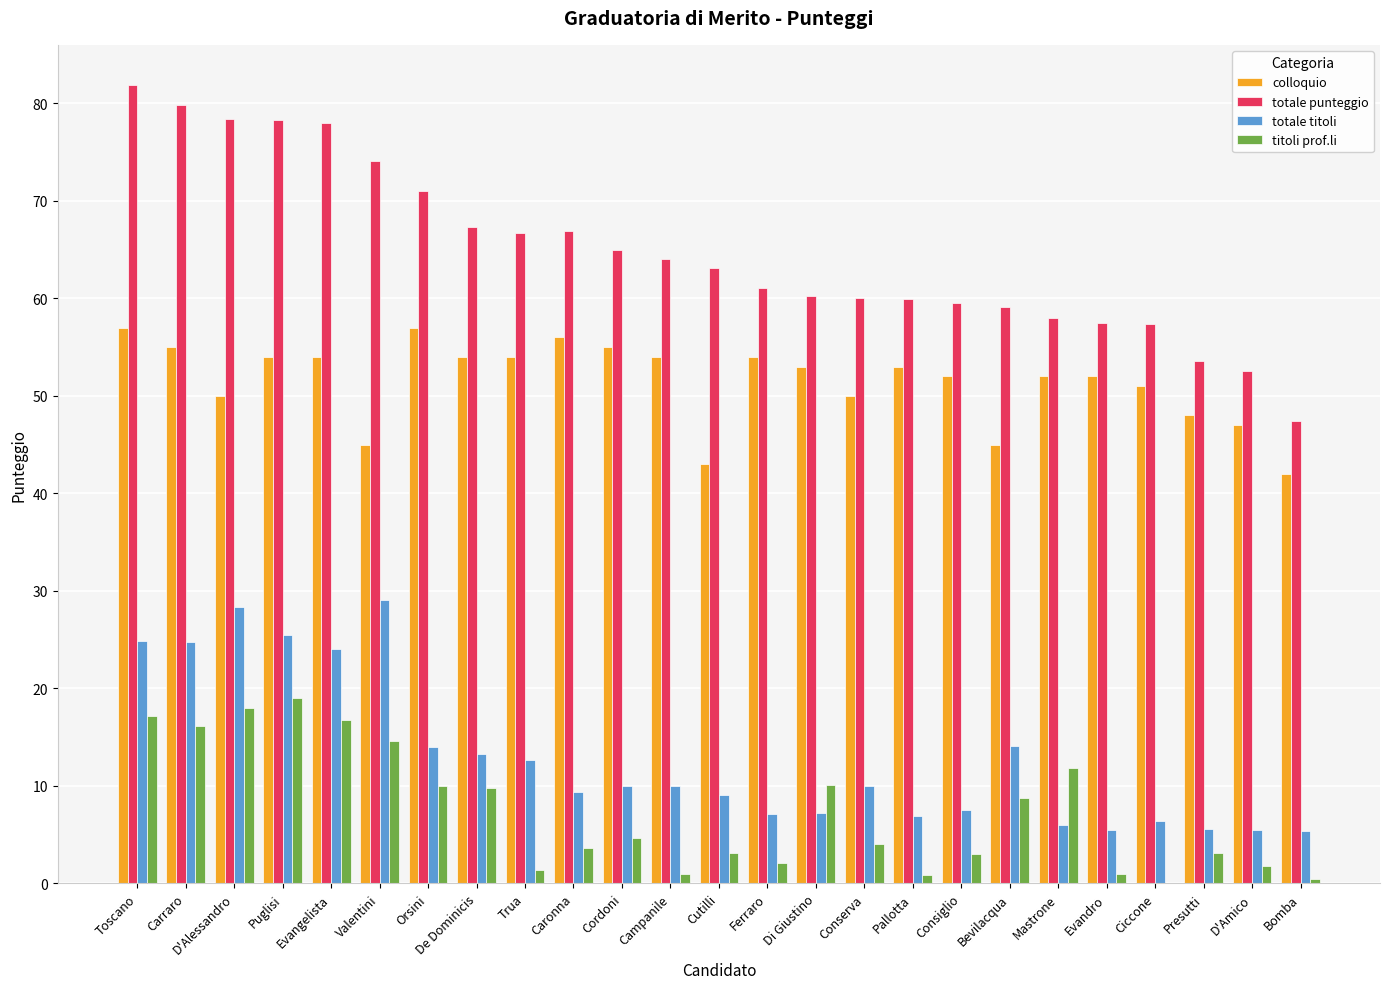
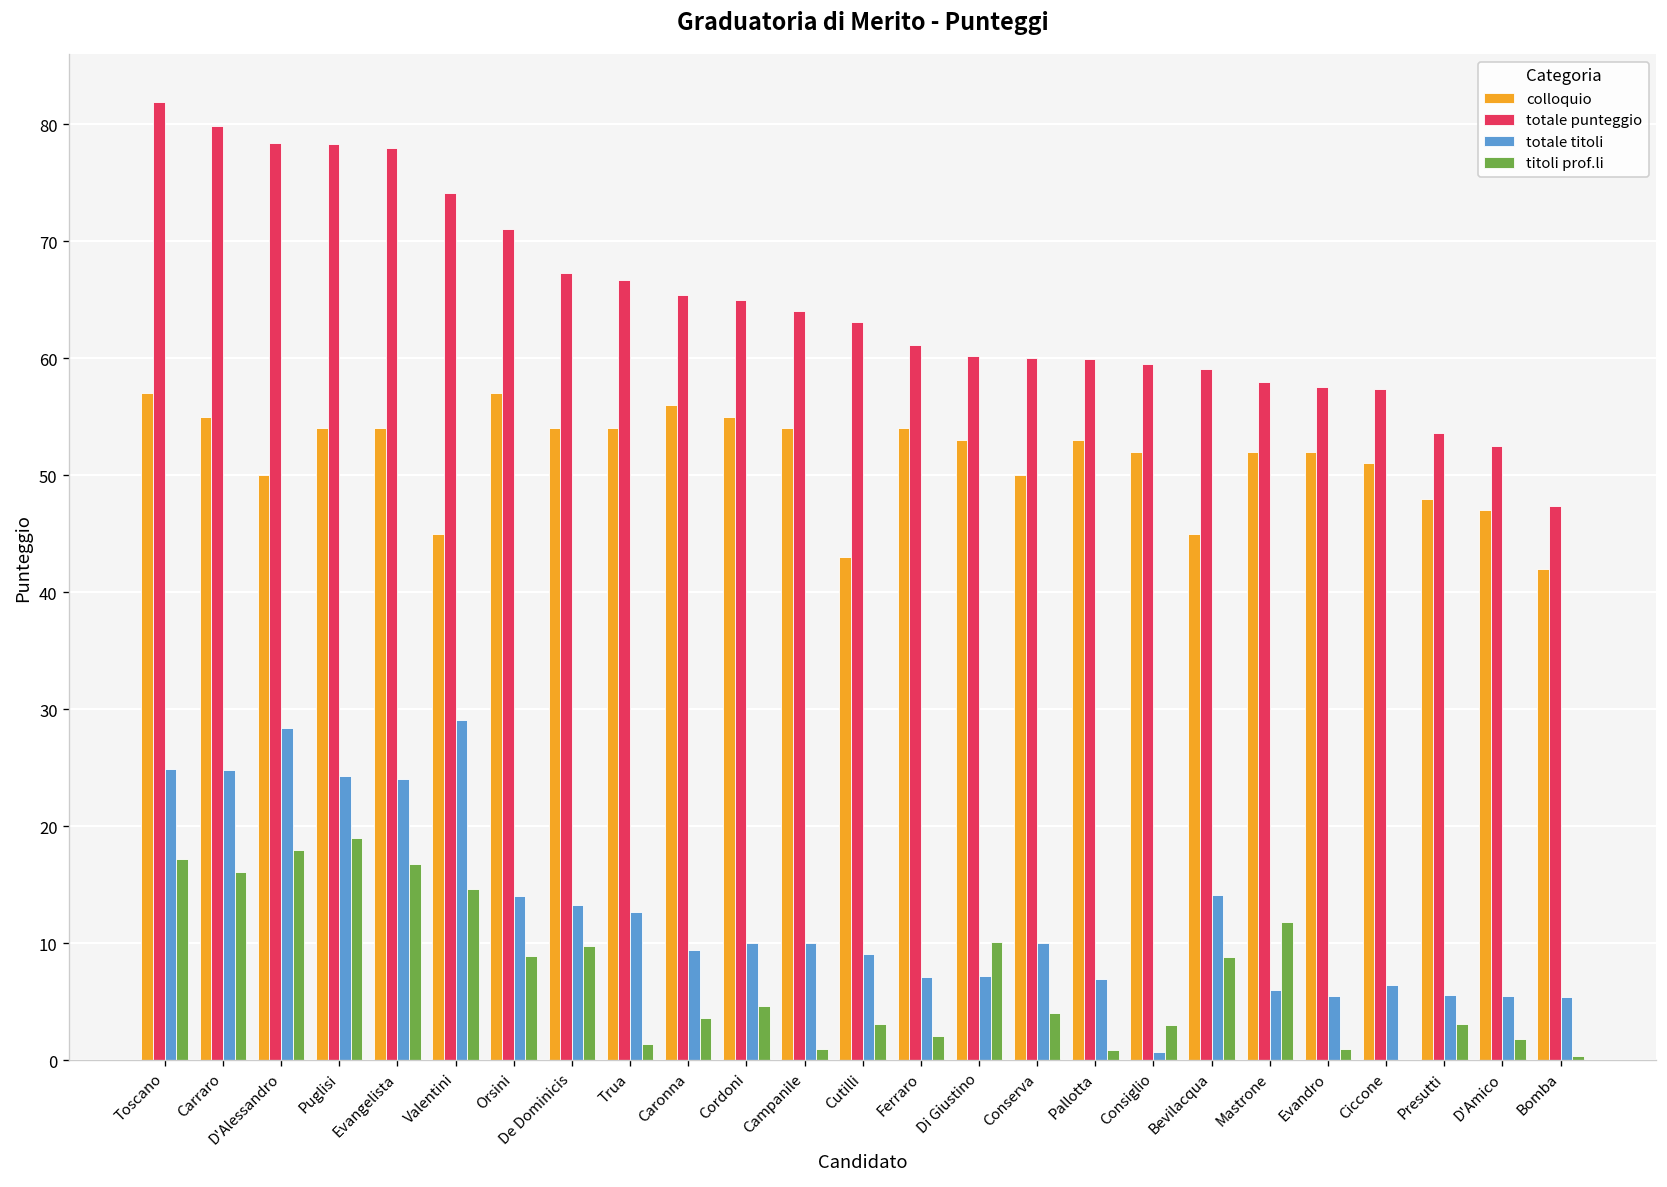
  {
    "colloquio": {
      "Toscano": 57,
      "Carraro": 55,
      "D'Alessandro": 50,
      "Puglisi": 54,
      "Evangelista": 54,
      "Valentini": 45,
      "Orsini": 57,
      "De Dominicis": 54,
      "Trua": 54,
      "Caronna": 56,
      "Cordoni": 55,
      "Campanile": 54,
      "Cutilli": 43,
      "Ferraro": 54,
      "Di Giustino": 53,
      "Conserva": 50,
      "Pallotta": 53,
      "Consiglio": 52,
      "Bevilacqua": 45,
      "Mastrone": 52,
      "Evandro": 52,
      "Ciccone": 51,
      "Presutti": 48,
      "D'Amico": 47,
      "Bomba": 42
    },
    "totale punteggio": {
      "Toscano": 82,
      "Carraro": 80,
      "D'Alessandro": 78,
      "Puglisi": 78,
      "Evangelista": 78,
      "Valentini": 74,
      "Orsini": 71,
      "De Dominicis": 67,
      "Trua": 67,
-     "Caronna": 67,
+     "Caronna": 65,
      "Cordoni": 65,
      "Campanile": 64,
      "Cutilli": 63,
      "Ferraro": 61,
      "Di Giustino": 60,
      "Conserva": 60,
      "Pallotta": 60,
      "Consiglio": 60,
      "Bevilacqua": 59,
      "Mastrone": 58,
      "Evandro": 58,
      "Ciccone": 57,
      "Presutti": 54,
      "D'Amico": 53,
      "Bomba": 47
    },
    "totale titoli": {
      "Toscano": 25,
      "Carraro": 25,
      "D'Alessandro": 28,
-     "Puglisi": 26,
+     "Puglisi": 24,
      "Evangelista": 24,
      "Valentini": 29,
      "Orsini": 14,
      "De Dominicis": 13,
      "Trua": 13,
      "Caronna": 9,
      "Cordoni": 10,
      "Campanile": 10,
      "Cutilli": 9,
      "Ferraro": 7,
      "Di Giustino": 7,
      "Conserva": 10,
      "Pallotta": 7,
-     "Consiglio": 8,
+     "Consiglio": 1,
      "Bevilacqua": 14,
      "Mastrone": 6,
      "Evandro": 6,
      "Ciccone": 6,
      "Presutti": 6,
      "D'Amico": 6,
      "Bomba": 5
    },
    "titoli prof.li": {
      "Toscano": 17,
      "Carraro": 16,
      "D'Alessandro": 18,
      "Puglisi": 19,
      "Evangelista": 17,
      "Valentini": 15,
-     "Orsini": 10,
+     "Orsini": 9,
      "De Dominicis": 10,
      "Trua": 1,
      "Caronna": 4,
      "Cordoni": 5,
      "Campanile": 1,
      "Cutilli": 3,
      "Ferraro": 2,
      "Di Giustino": 10,
      "Conserva": 4,
      "Pallotta": 1,
      "Consiglio": 3,
      "Bevilacqua": 9,
      "Mastrone": 12,
      "Evandro": 1,
      "Ciccone": 0,
      "Presutti": 3,
      "D'Amico": 2,
      "Bomba": 0
    }
  }
